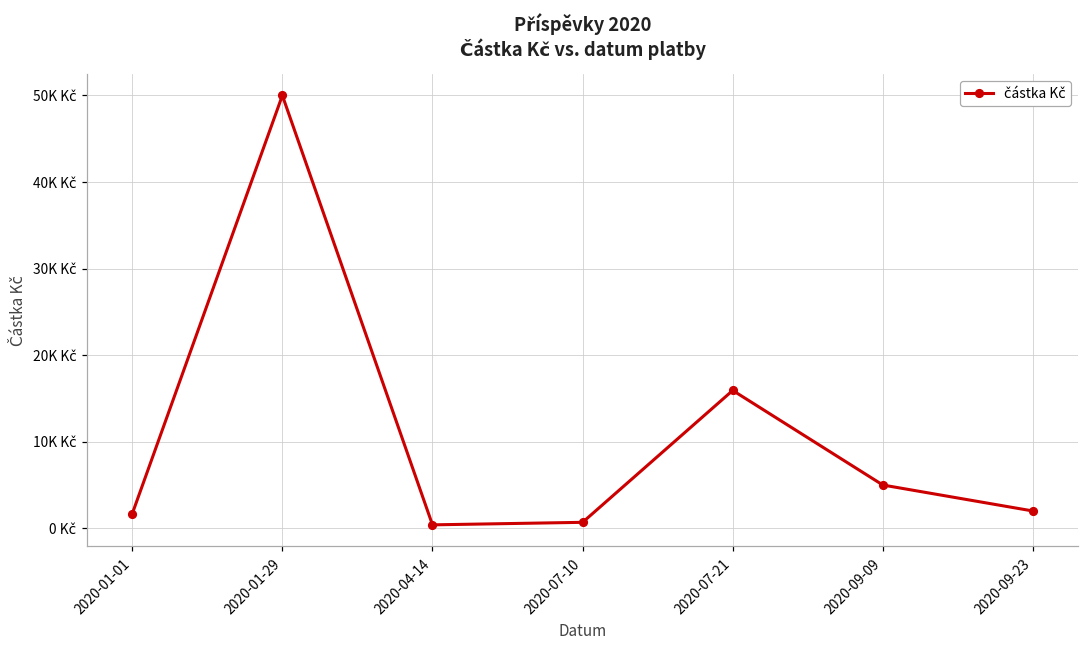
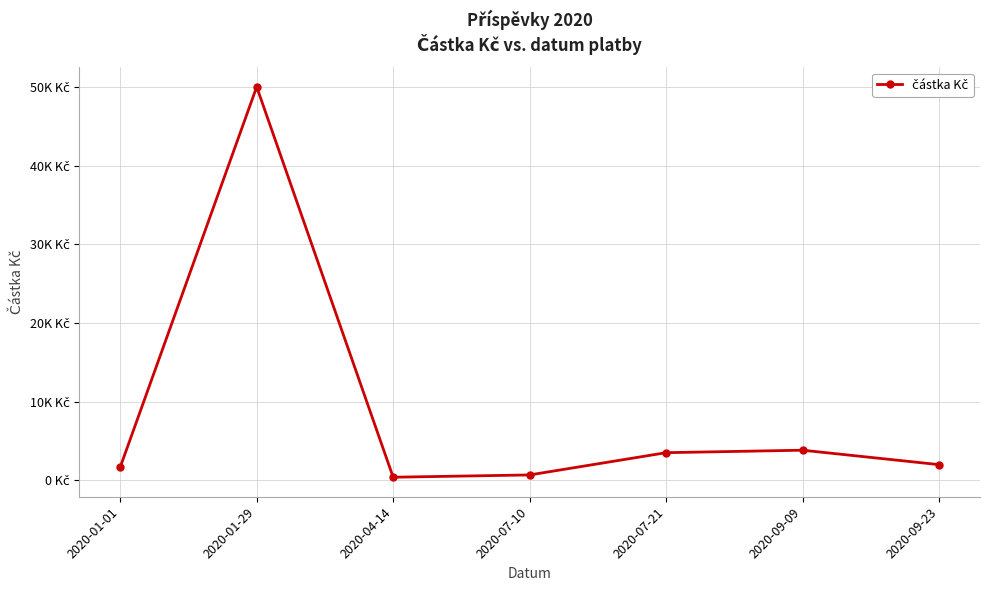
  {
    "2020-01-01": "2K Kč",
    "2020-01-29": "50K Kč",
    "2020-04-14": "0K Kč",
    "2020-07-10": "1K Kč",
-   "2020-07-21": "16K Kč",
-   "2020-09-09": "5K Kč",
+   "2020-07-21": "4K Kč",
+   "2020-09-09": "4K Kč",
    "2020-09-23": "2K Kč"
  }
